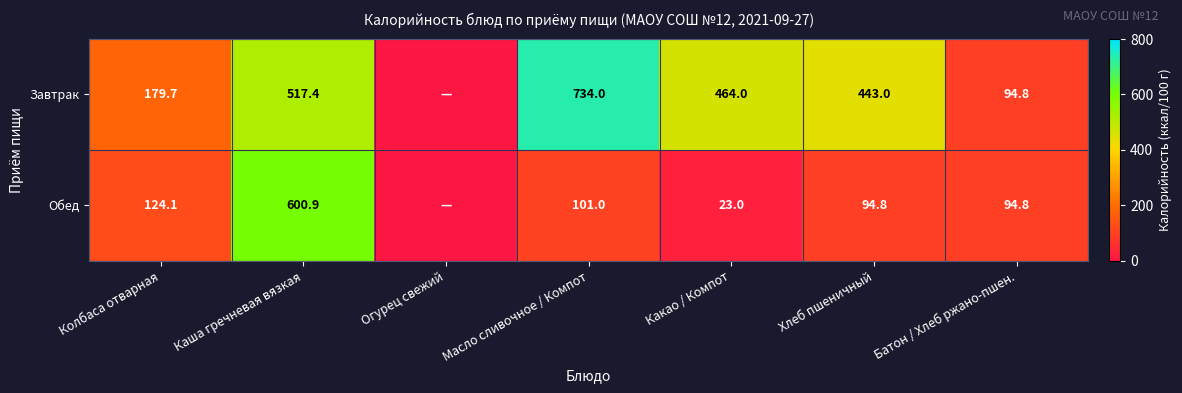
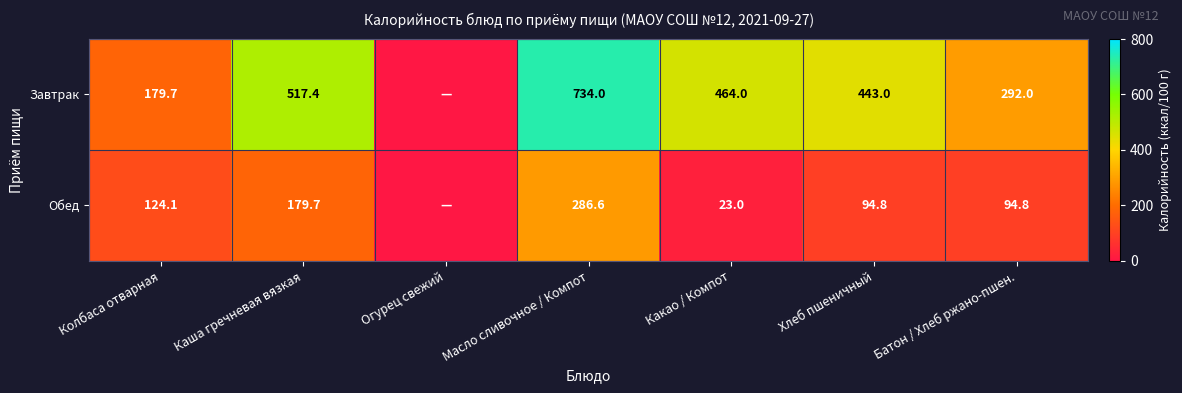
  {
    "Завтрак": {
      "Колбаса отварная": 179.7,
      "Каша гречневая вязкая": 517.4,
      "Масло сливочное / Компот": 734.0,
      "Какао / Компот": 464.0,
      "Хлеб пшеничный": 443.0,
-     "Батон / Хлеб ржано-пшен.": 94.8
+     "Батон / Хлеб ржано-пшен.": 292.0
    },
    "Обед": {
      "Колбаса отварная": 124.1,
-     "Каша гречневая вязкая": 600.9,
-     "Масло сливочное / Компот": 101.0,
+     "Каша гречневая вязкая": 179.7,
+     "Масло сливочное / Компот": 286.6,
      "Какао / Компот": 23.0,
      "Хлеб пшеничный": 94.8,
      "Батон / Хлеб ржано-пшен.": 94.8
    }
  }
